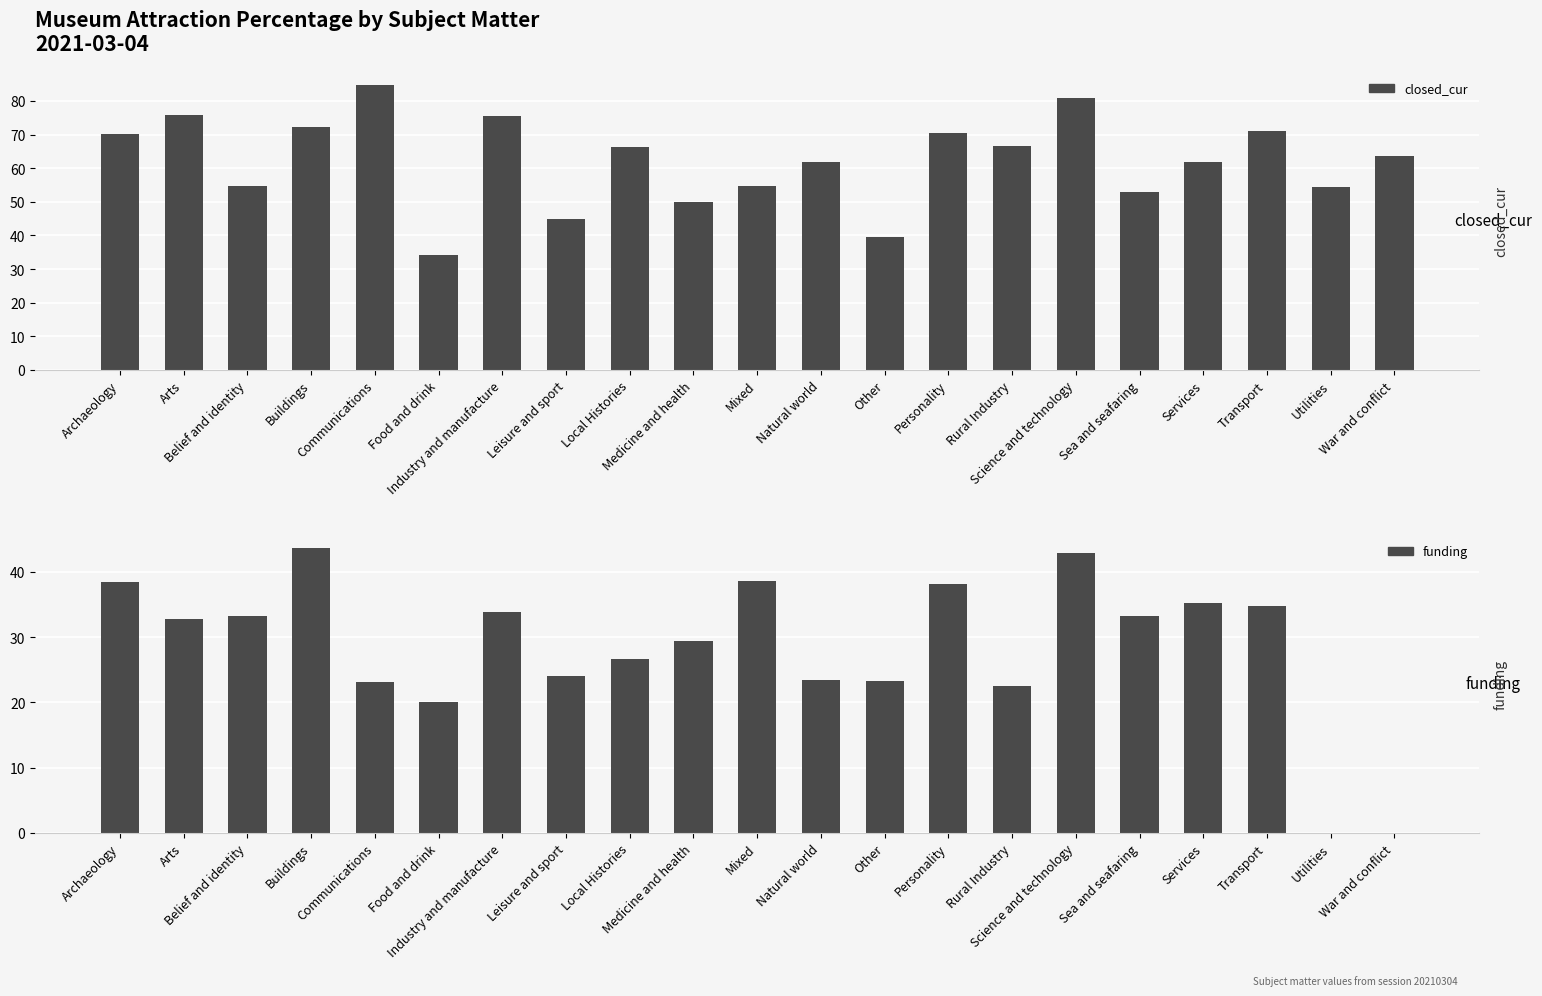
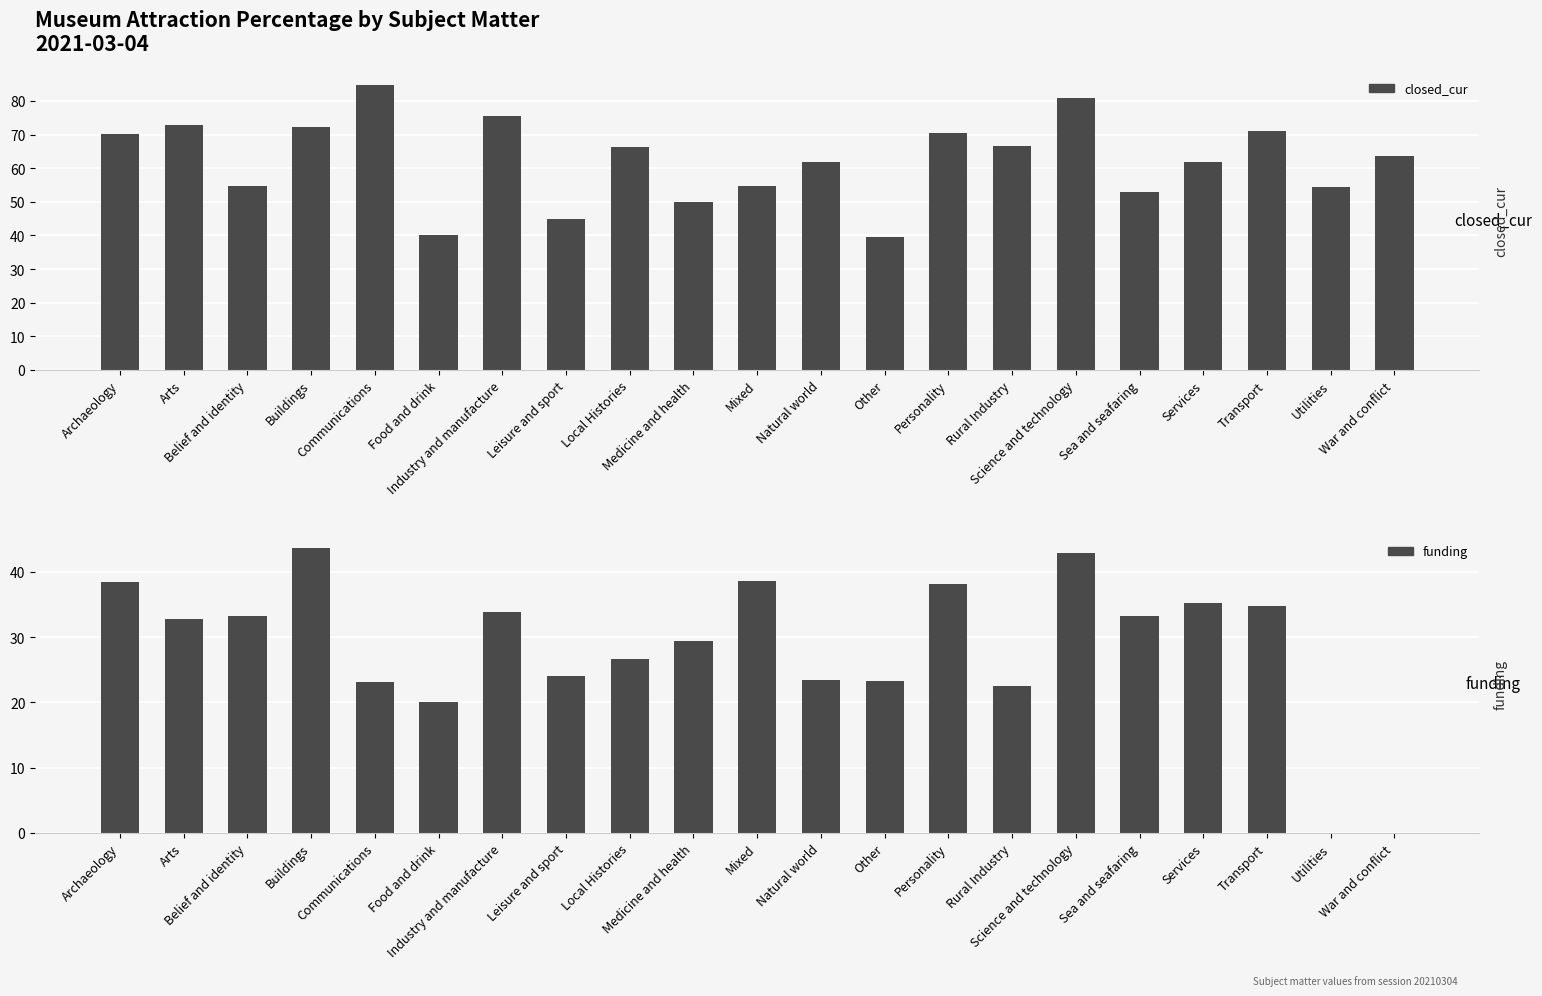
  {
    "Museum Attraction Percentage by Subject Matter 2021-03-04": {
      "Archaeology": 70,
-     "Arts": 76,
+     "Arts": 73,
      "Belief and identity": 55,
      "Buildings": 72,
      "Communications": 85,
-     "Food and drink": 34,
+     "Food and drink": 40,
      "Industry and manufacture": 76,
      "Leisure and sport": 45,
      "Local Histories": 66,
      "Medicine and health": 50,
      "Mixed": 55,
      "Natural world": 62,
      "Other": 40,
      "Personality": 71,
      "Rural Industry": 67,
      "Science and technology": 81,
      "Sea and seafaring": 53,
      "Services": 62,
      "Transport": 71,
      "Utilities": 55,
      "War and conflict": 64
    }
  }
